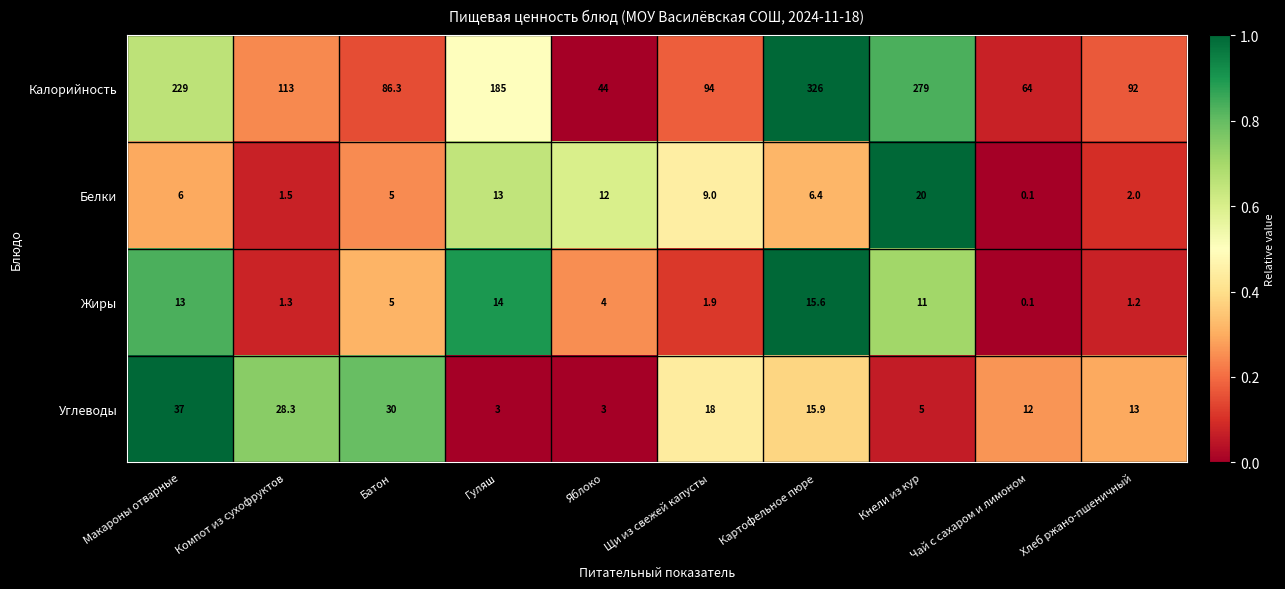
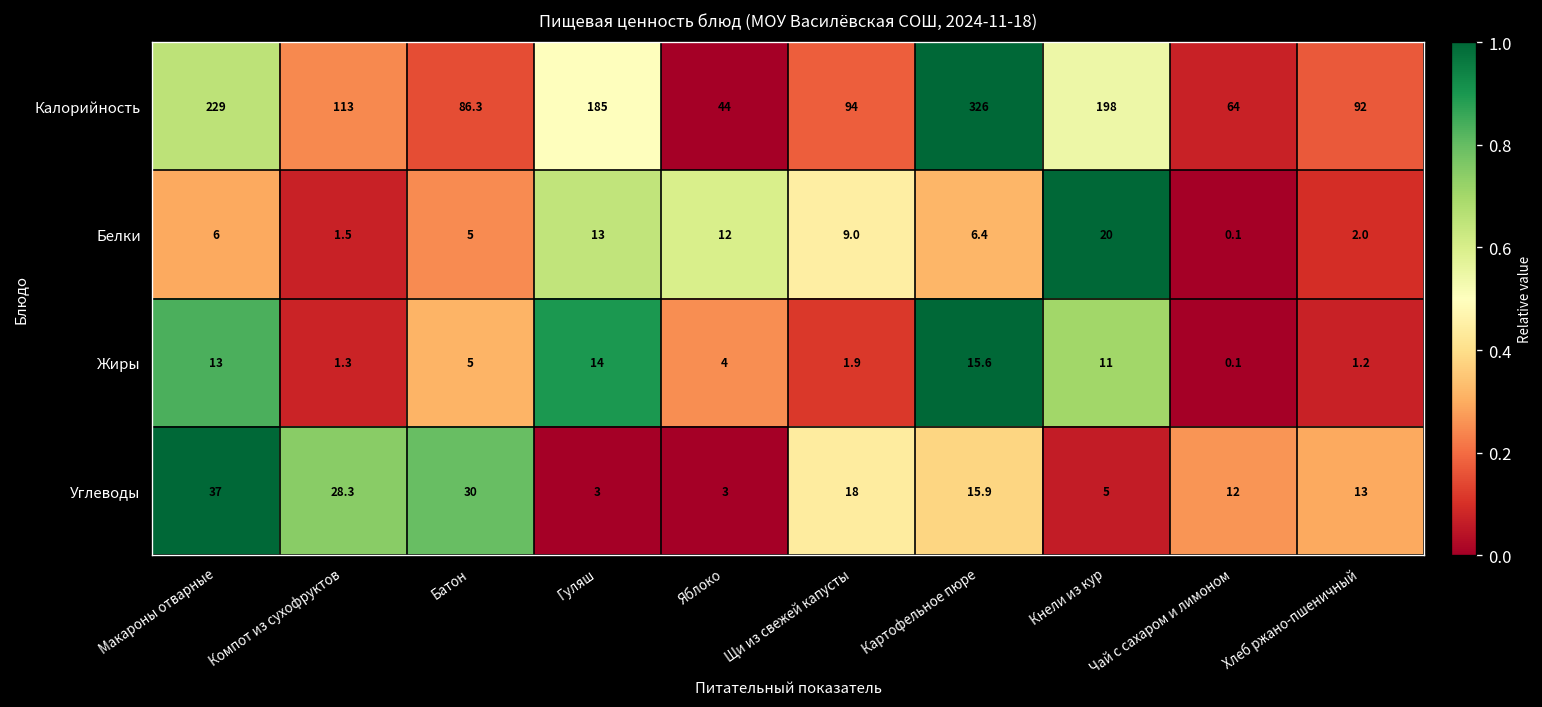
  {
    "Калорийность": {
      "Макароны отварные": 229,
      "Компот из сухофруктов": 113,
      "Батон": 86.3,
      "Гуляш": 185,
      "Яблоко": 44,
      "Щи из свежей капусты": 94,
      "Картофельное пюре": 326,
-     "Кнели из кур": 279,
+     "Кнели из кур": 198,
      "Чай с сахаром и лимоном": 64,
      "Хлеб ржано-пшеничный": 92
    },
    "Белки": {
      "Макароны отварные": 6,
      "Компот из сухофруктов": 1.5,
      "Батон": 5,
      "Гуляш": 13,
      "Яблоко": 12,
      "Щи из свежей капусты": 9.0,
      "Картофельное пюре": 6.4,
      "Кнели из кур": 20,
      "Чай с сахаром и лимоном": 0.1,
      "Хлеб ржано-пшеничный": 2.0
    },
    "Жиры": {
      "Макароны отварные": 13,
      "Компот из сухофруктов": 1.3,
      "Батон": 5,
      "Гуляш": 14,
      "Яблоко": 4,
      "Щи из свежей капусты": 1.9,
      "Картофельное пюре": 15.6,
      "Кнели из кур": 11,
      "Чай с сахаром и лимоном": 0.1,
      "Хлеб ржано-пшеничный": 1.2
    },
    "Углеводы": {
      "Макароны отварные": 37,
      "Компот из сухофруктов": 28.3,
      "Батон": 30,
      "Гуляш": 3,
      "Яблоко": 3,
      "Щи из свежей капусты": 18,
      "Картофельное пюре": 15.9,
      "Кнели из кур": 5,
      "Чай с сахаром и лимоном": 12,
      "Хлеб ржано-пшеничный": 13
    }
  }
